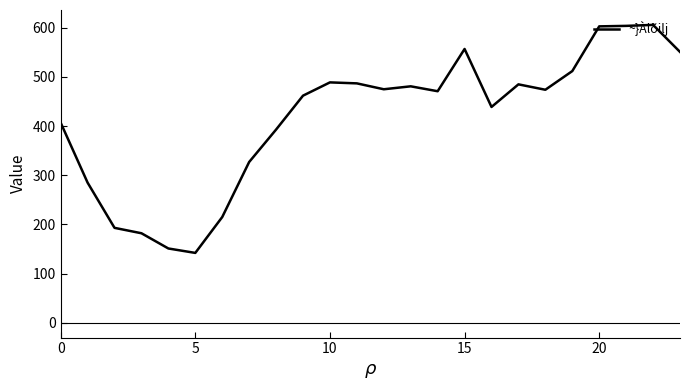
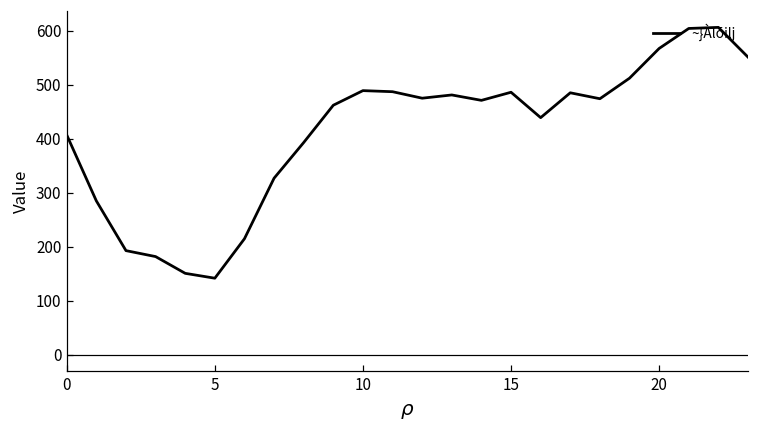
  {
    "0": 410,
    "5": 140,
    "10": 490,
-   "15": 560,
-   "20": 600
+   "15": 490,
+   "20": 570
  }
